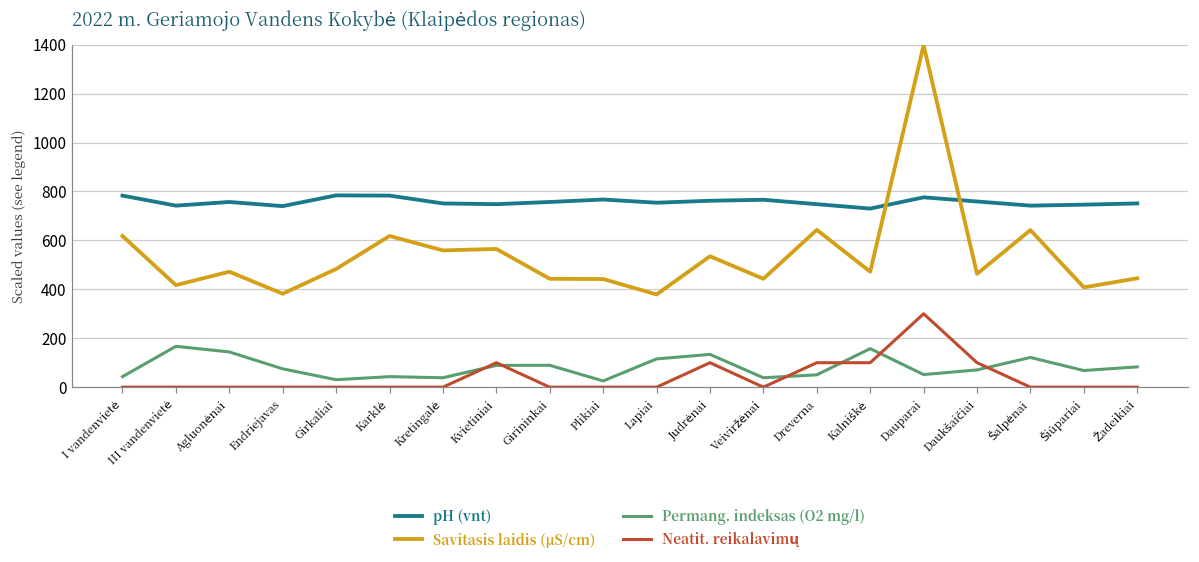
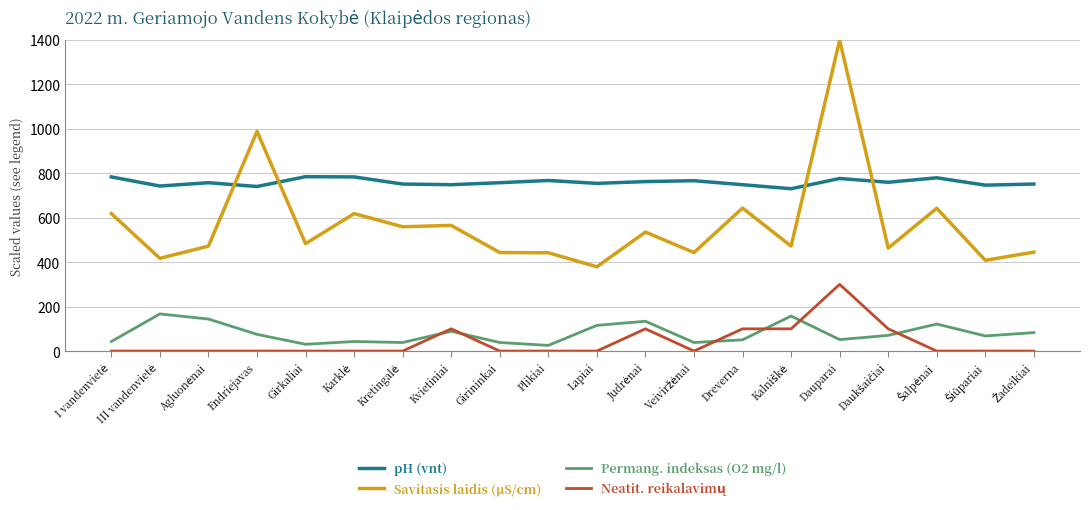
  {
    "pH (vnt)": {
      "I vandenvietė": 780,
      "III vandenvietė": 740,
      "Agluonėnai": 760,
      "Endriejavas": 740,
      "Girkaliai": 780,
      "Karklė": 780,
      "Kretingalė": 750,
      "Kvietiniai": 750,
      "Girininkai": 760,
      "Plikiai": 770,
      "Lapiai": 750,
      "Judrėnai": 760,
      "Veiviržėnai": 770,
      "Dreverna": 750,
      "Kalniškė": 730,
      "Dauparai": 780,
      "Daukšaičiai": 760,
-     "Šalpėnai": 740,
+     "Šalpėnai": 780,
      "Šiūpariai": 750,
      "Žadeikiai": 750
    },
    "Savitasis laidis (µS/cm)": {
      "I vandenvietė": 620,
      "III vandenvietė": 420,
      "Agluonėnai": 470,
-     "Endriejavas": 380,
+     "Endriejavas": 990,
      "Girkaliai": 480,
      "Karklė": 620,
      "Kretingalė": 560,
      "Kvietiniai": 570,
      "Girininkai": 440,
      "Plikiai": 440,
      "Lapiai": 380,
      "Judrėnai": 540,
      "Veiviržėnai": 440,
      "Dreverna": 640,
      "Kalniškė": 470,
      "Dauparai": 1400,
      "Daukšaičiai": 460,
      "Šalpėnai": 640,
      "Šiūpariai": 410,
      "Žadeikiai": 450
    },
    "Permang. indeksas (O2 mg/l)": {
      "I vandenvietė": 40,
      "III vandenvietė": 170,
      "Agluonėnai": 140,
      "Endriejavas": 80,
      "Girkaliai": 30,
      "Karklė": 40,
      "Kretingalė": 40,
-     "Girininkai": 90,
+     "Girininkai": 40,
      "Plikiai": 30,
      "Lapiai": 120,
      "Judrėnai": 130,
      "Veiviržėnai": 40,
      "Dreverna": 50,
      "Kalniškė": 160,
      "Dauparai": 50,
      "Daukšaičiai": 70,
      "Šalpėnai": 120,
      "Šiūpariai": 70,
      "Žadeikiai": 80
    },
    "Neatit. reikalavimų": {
      "I vandenvietė": 0,
      "III vandenvietė": 0,
      "Agluonėnai": 0,
      "Endriejavas": 0,
      "Girkaliai": 0,
      "Karklė": 0,
      "Kretingalė": 0,
      "Girininkai": 0,
      "Plikiai": 0,
      "Lapiai": 0,
      "Judrėnai": 100,
      "Veiviržėnai": 0,
      "Dreverna": 100,
      "Kalniškė": 100,
      "Dauparai": 300,
      "Daukšaičiai": 100,
      "Šalpėnai": 0,
      "Šiūpariai": 0,
      "Žadeikiai": 0
    }
  }
